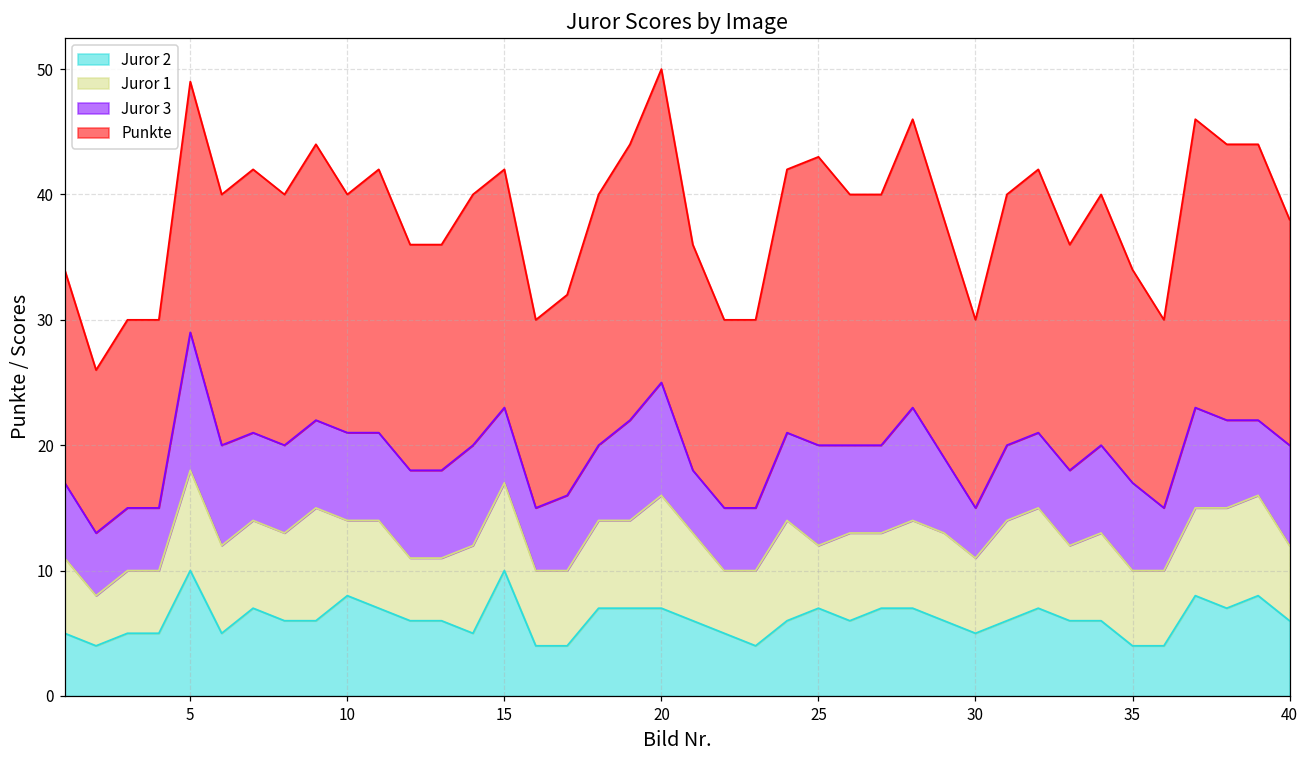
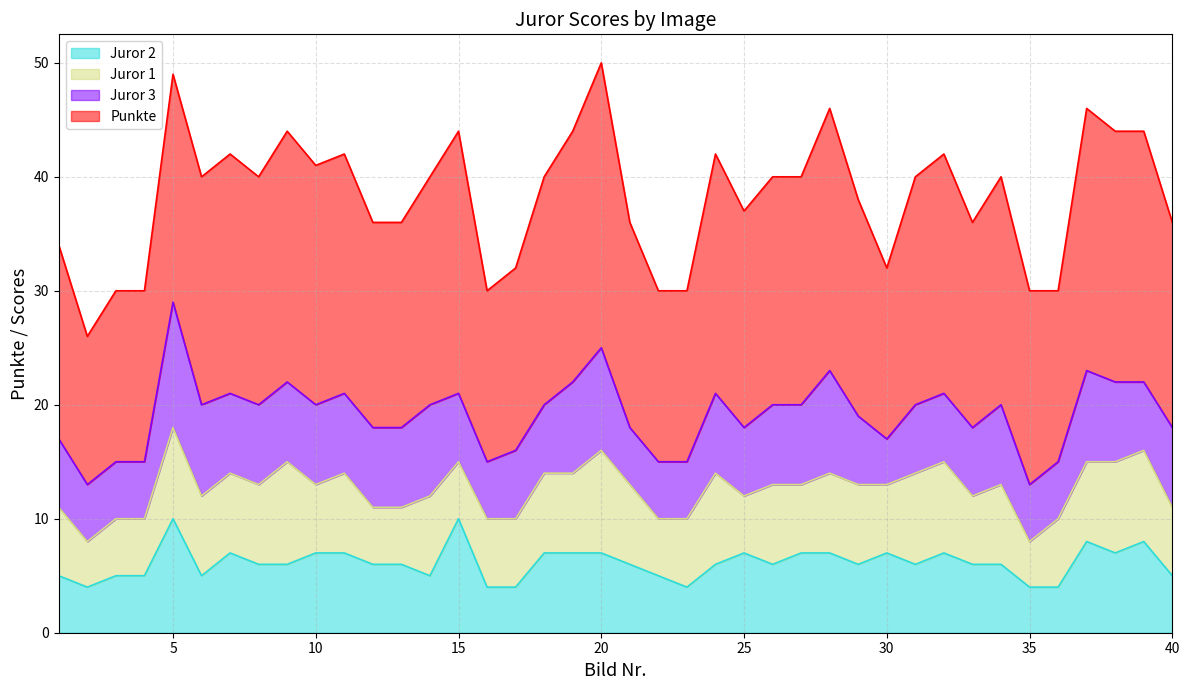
  {
    "Juror 2": {
      "5": 10,
-     "10": 8,
+     "10": 7,
      "15": 10,
      "20": 7,
      "25": 7,
-     "30": 5,
+     "30": 7,
      "35": 4,
-     "40": 6
+     "40": 5
    },
    "Juror 1": {
      "5": 18,
-     "15": 7,
+     "15": 5,
      "20": 16,
      "25": 12,
-     "35": 6
+     "35": 4
    },
    "Juror 3": {
      "5": 29,
      "20": 25,
-     "25": 8,
-     "35": 7,
-     "40": 8
+     "25": 6,
+     "35": 5,
+     "40": 7
    },
    "Punkte": {
      "5": 20,
-     "10": 19,
-     "15": 19,
+     "10": 21,
+     "15": 23,
      "20": 25,
-     "25": 23,
+     "25": 19,
      "30": 15,
      "35": 17,
      "40": 18
    }
  }
